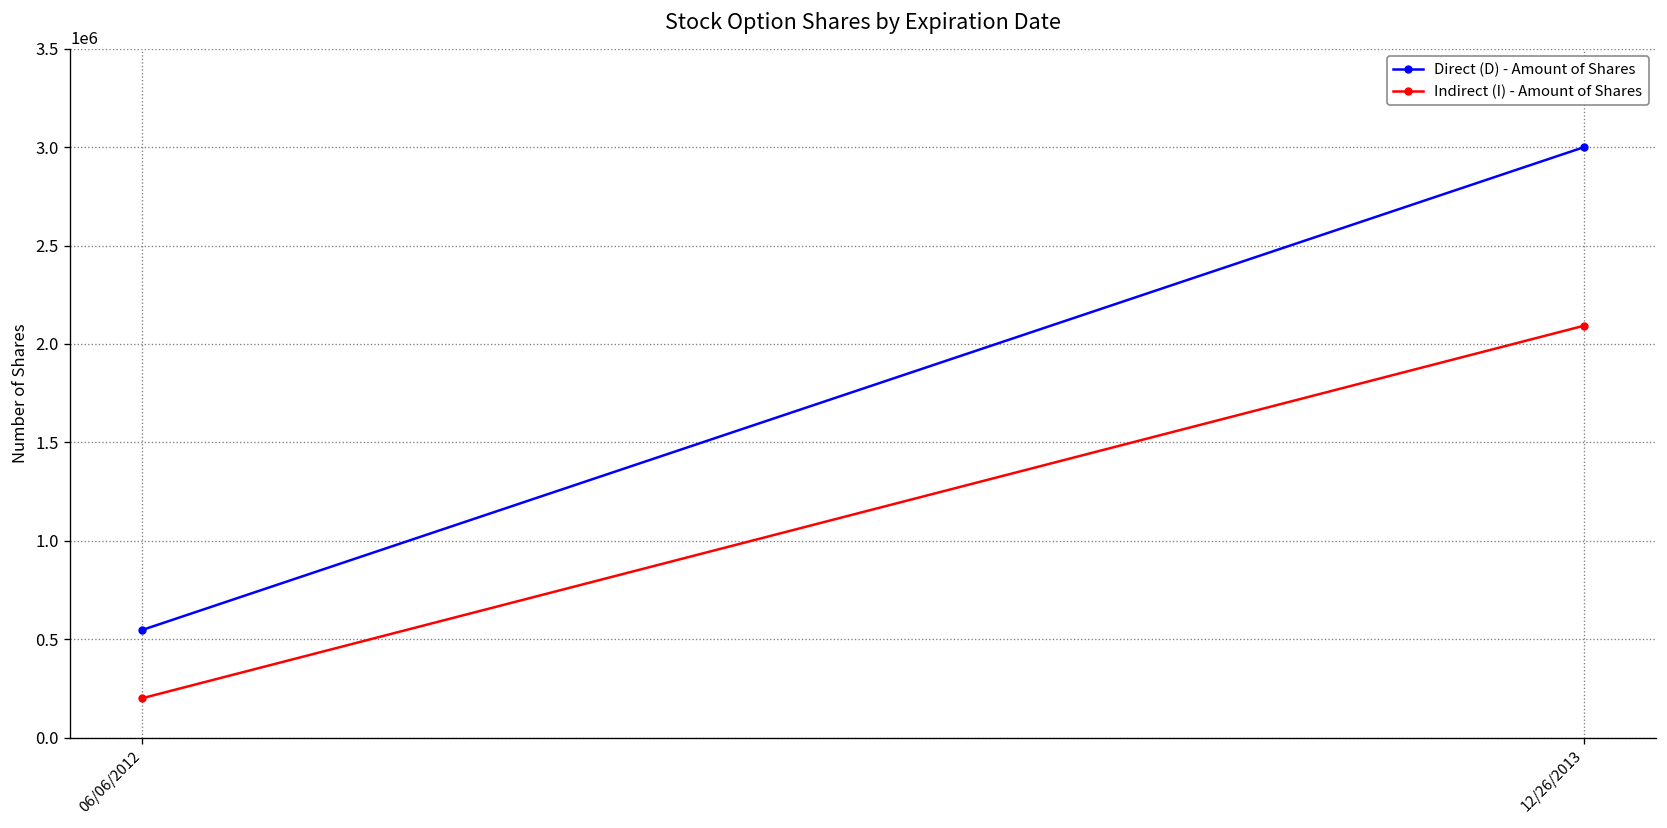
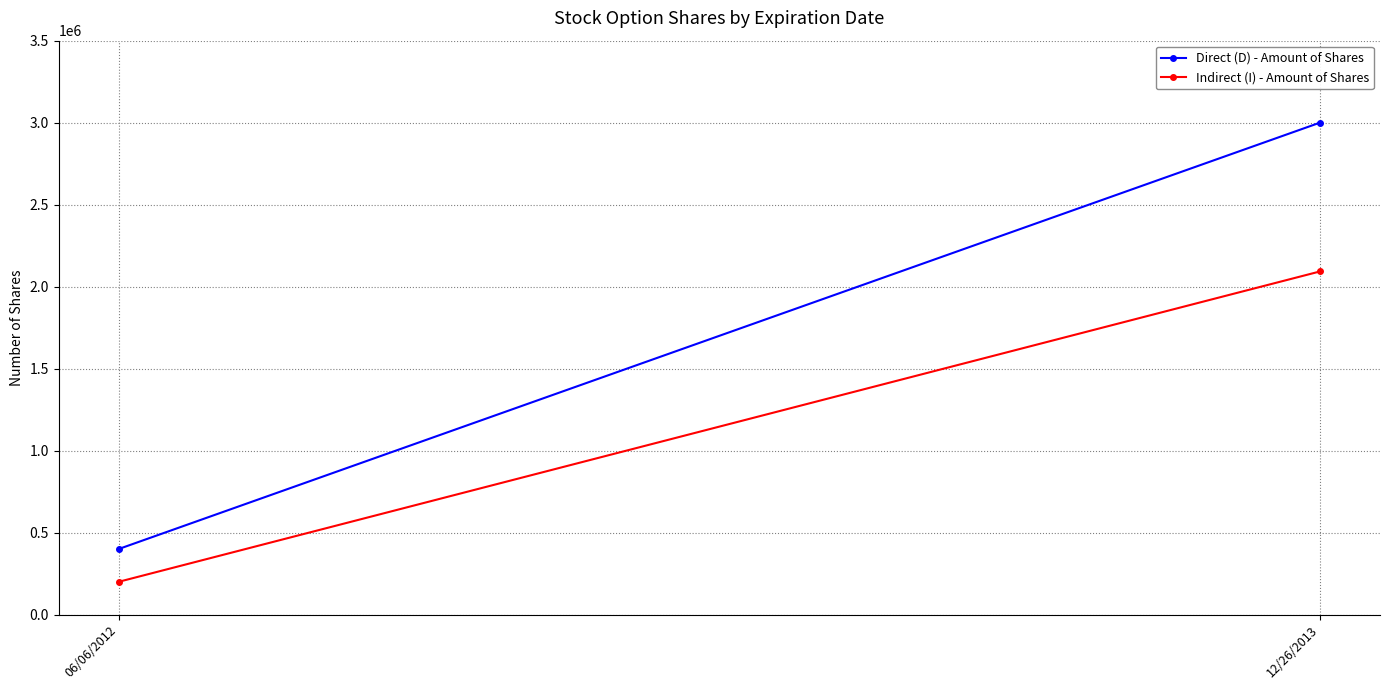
  {
    "Direct (D) - Amount of Shares": {
-     "06/06/2012": 550000,
+     "06/06/2012": 400000,
      "12/26/2013": 3000000
    },
    "Indirect (I) - Amount of Shares": {
      "06/06/2012": 200000,
      "12/26/2013": 2090000
    }
  }
